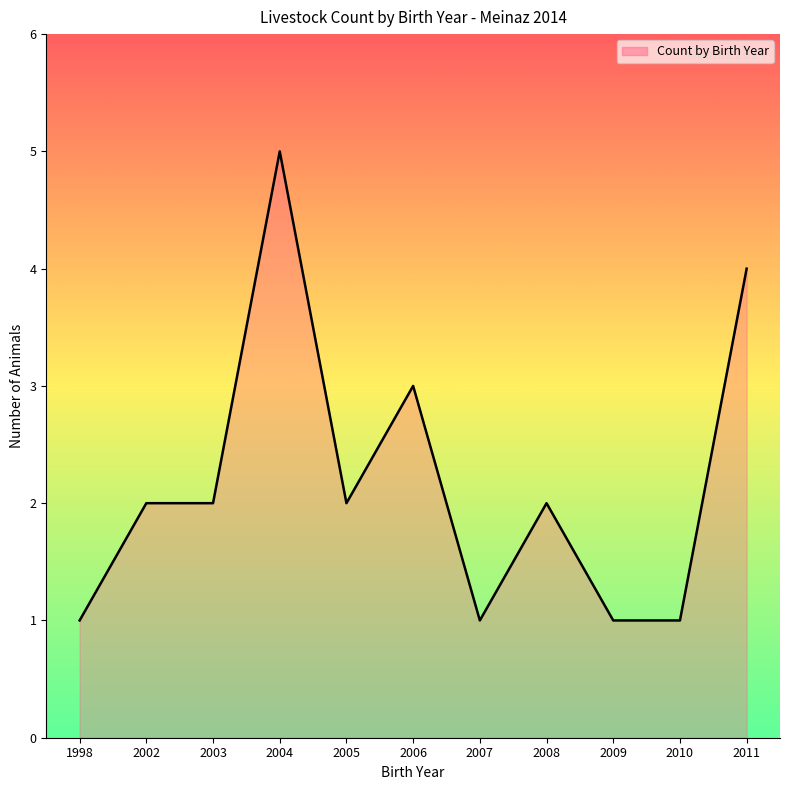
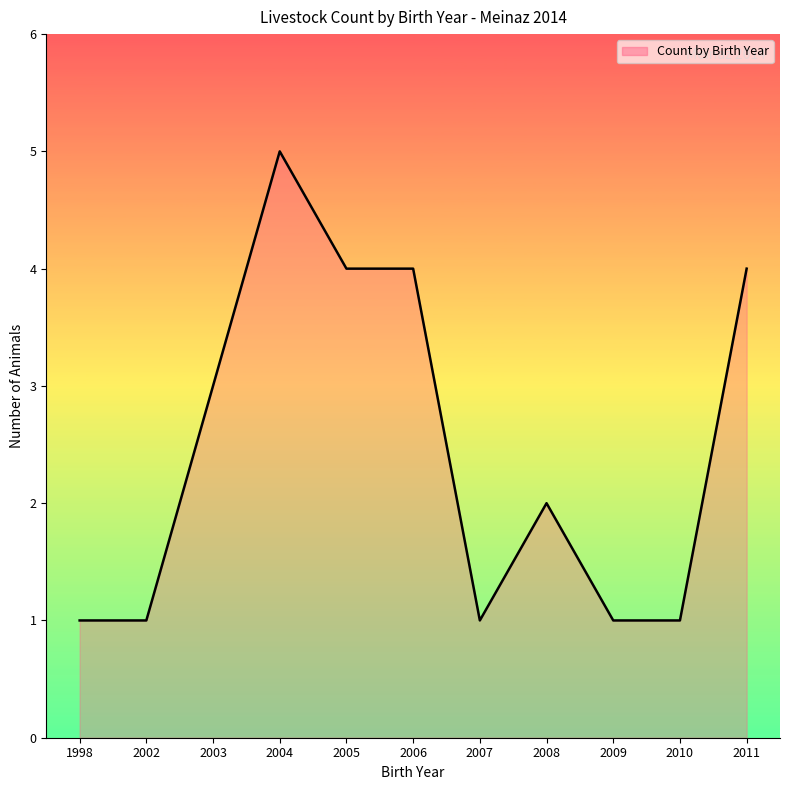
  {
    "1998": 1,
-   "2002": 2,
-   "2003": 2,
+   "2002": 1,
+   "2003": 3,
    "2004": 5,
-   "2005": 2,
-   "2006": 3,
+   "2005": 4,
+   "2006": 4,
    "2007": 1,
    "2008": 2,
    "2009": 1,
    "2010": 1,
    "2011": 4
  }
